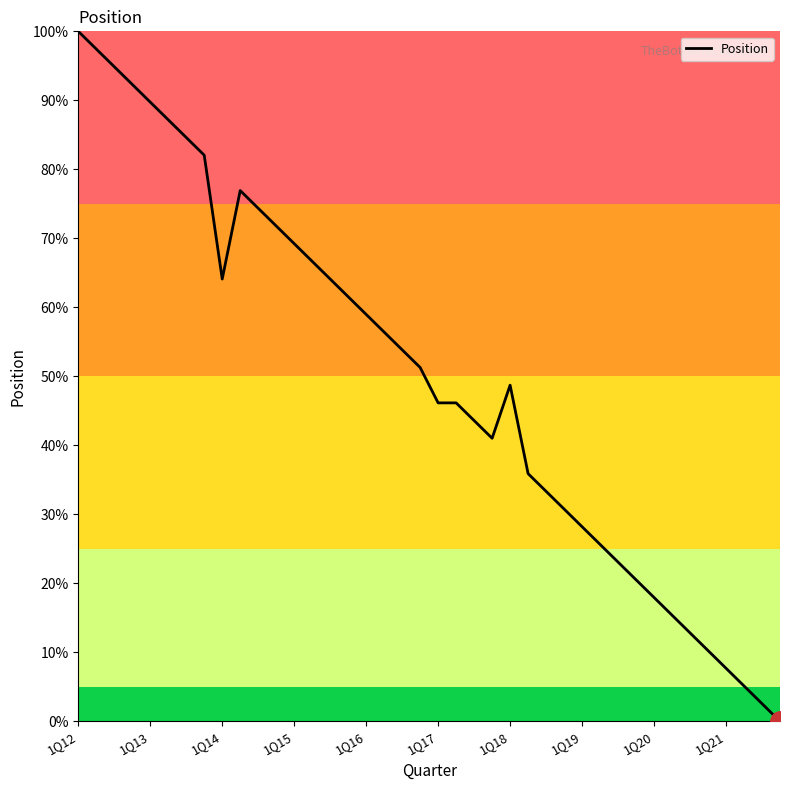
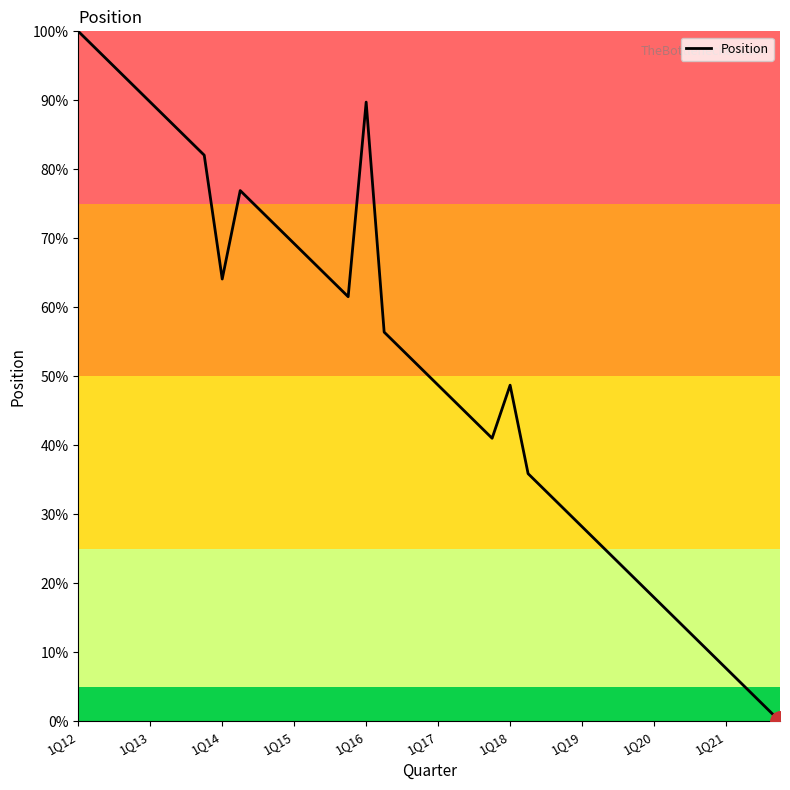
  {
    "Position": {
      "1Q12": "100%",
      "1Q13": "90%",
      "1Q14": "64%",
      "1Q15": "69%",
-     "1Q16": "59%",
-     "1Q17": "46%",
+     "1Q16": "90%",
+     "1Q17": "49%",
      "1Q18": "49%",
      "1Q19": "28%",
      "1Q20": "18%",
      "1Q21": "8%"
    }
  }
